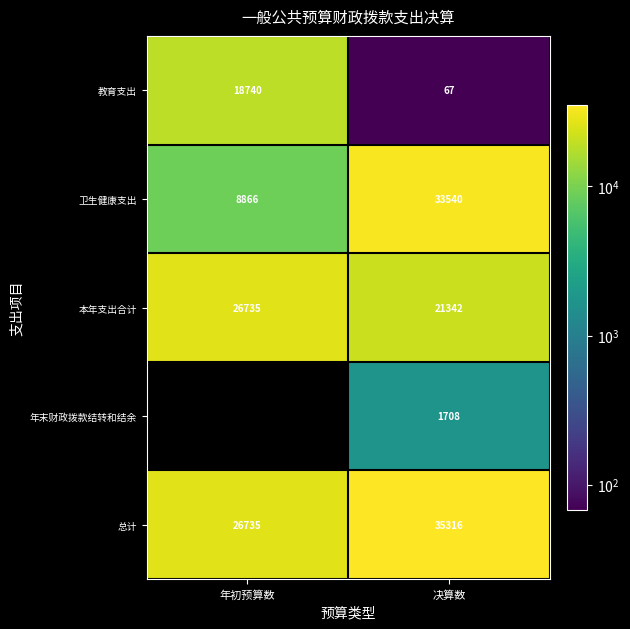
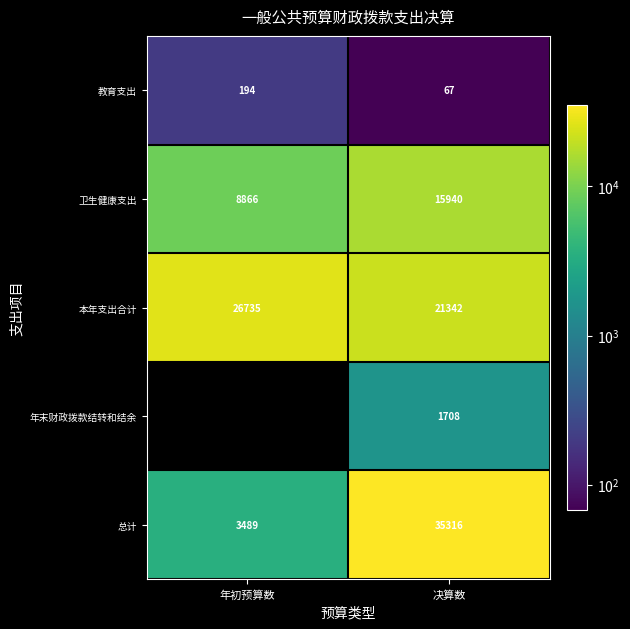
  {
    "教育支出": {
-     "年初预算数": 18740,
+     "年初预算数": 194,
      "决算数": 67
    },
    "卫生健康支出": {
      "年初预算数": 8866,
-     "决算数": 33540
+     "决算数": 15940
    },
    "本年支出合计": {
      "年初预算数": 26735,
      "决算数": 21342
    },
    "年末财政拨款结转和结余": {
      "决算数": 1708
    },
    "总计": {
-     "年初预算数": 26735,
+     "年初预算数": 3489,
      "决算数": 35316
    }
  }
